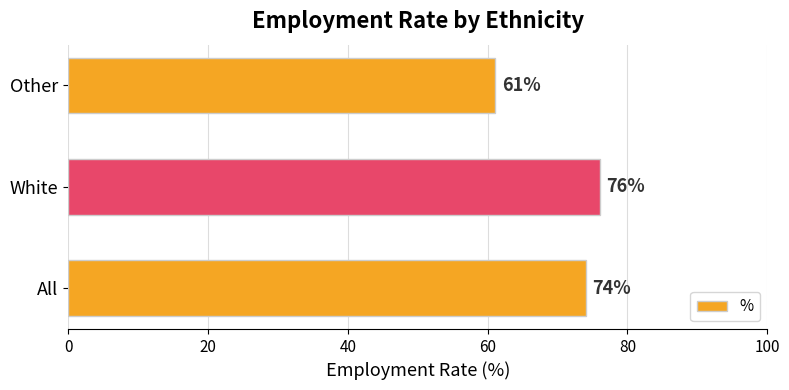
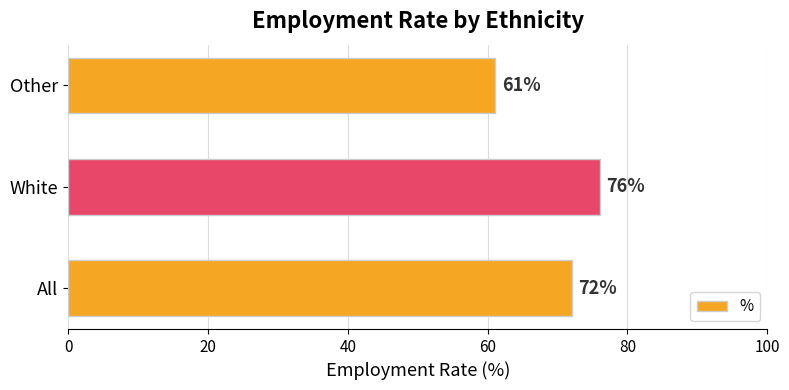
  {
    "Other": "61%",
    "White": "76%",
-   "All": "74%"
+   "All": "72%"
  }
